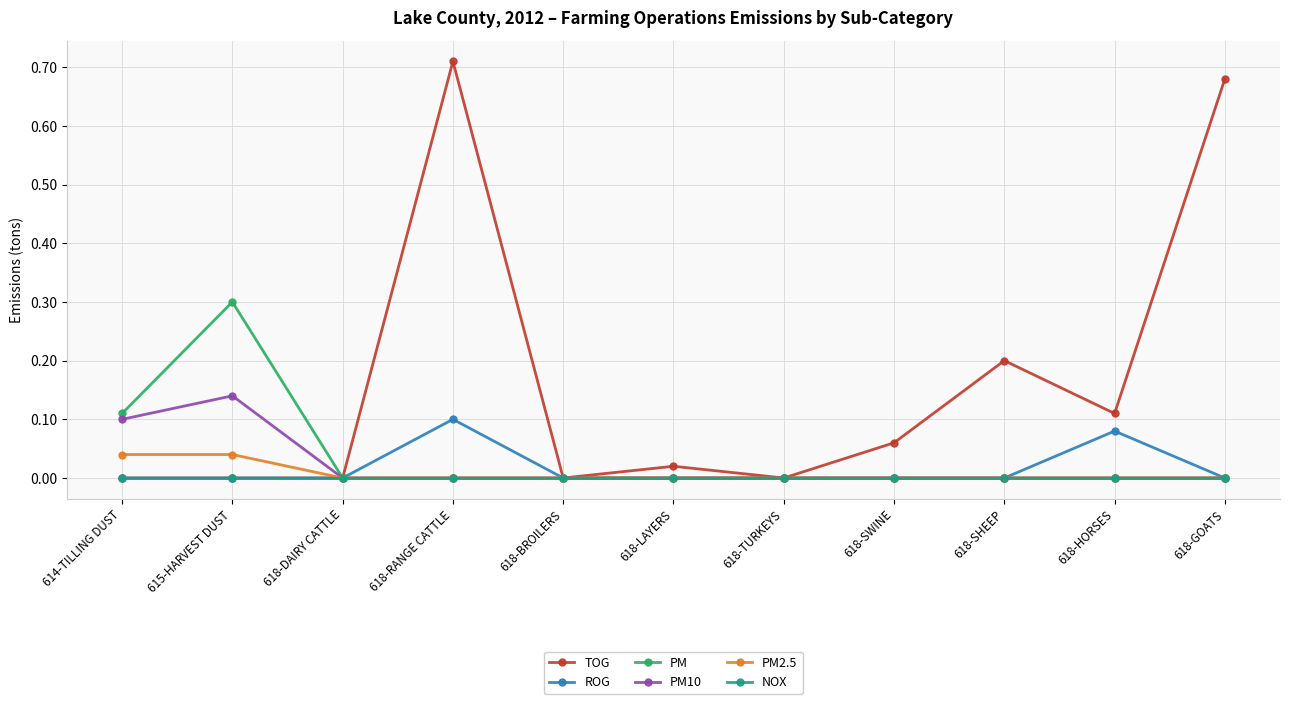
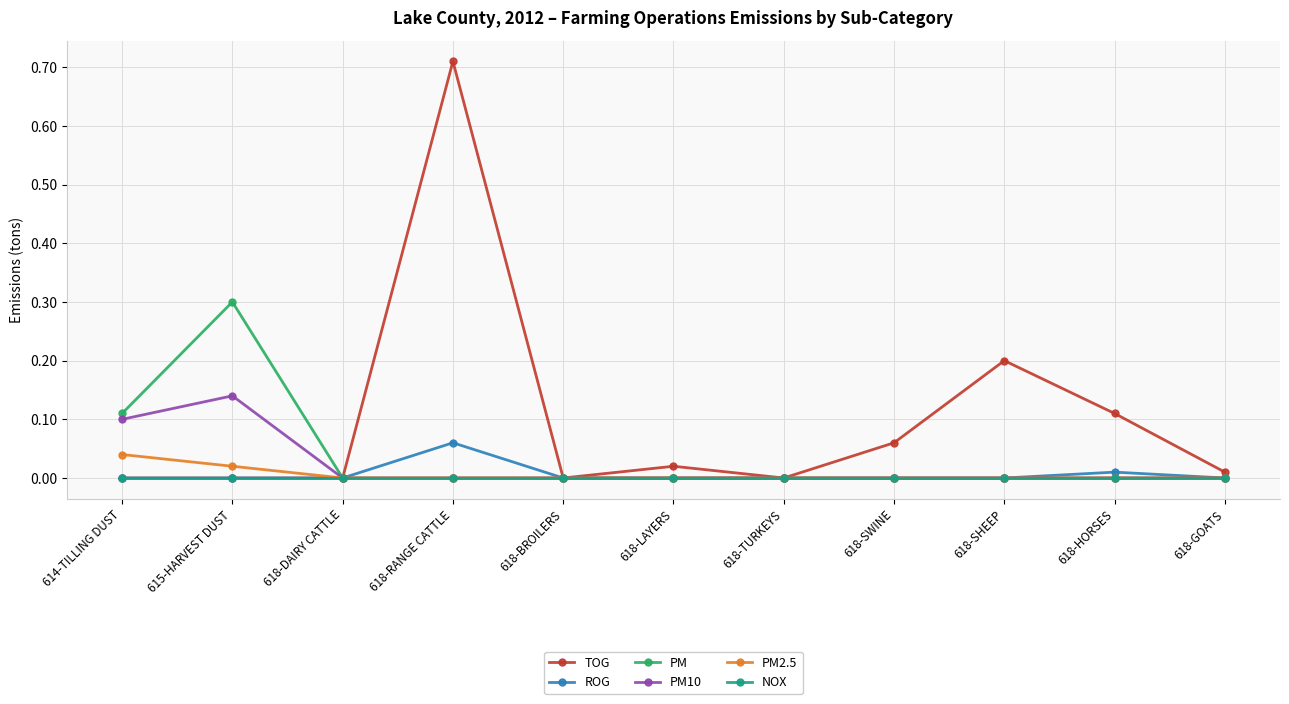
  {
    "TOG": {
      "618-RANGE CATTLE": 0.71,
      "618-LAYERS": 0.02,
      "618-SWINE": 0.06,
      "618-SHEEP": 0.20,
      "618-HORSES": 0.11,
-     "618-GOATS": 0.68
+     "618-GOATS": 0.01
    },
    "ROG": {
-     "618-RANGE CATTLE": 0.10,
-     "618-HORSES": 0.08
+     "618-RANGE CATTLE": 0.06,
+     "618-HORSES": 0.01
    },
    "PM10": {
      "614-TILLING DUST": 0.10,
      "615-HARVEST DUST": 0.14
    },
    "PM2.5": {
      "614-TILLING DUST": 0.04,
-     "615-HARVEST DUST": 0.04
+     "615-HARVEST DUST": 0.02
    }
  }
